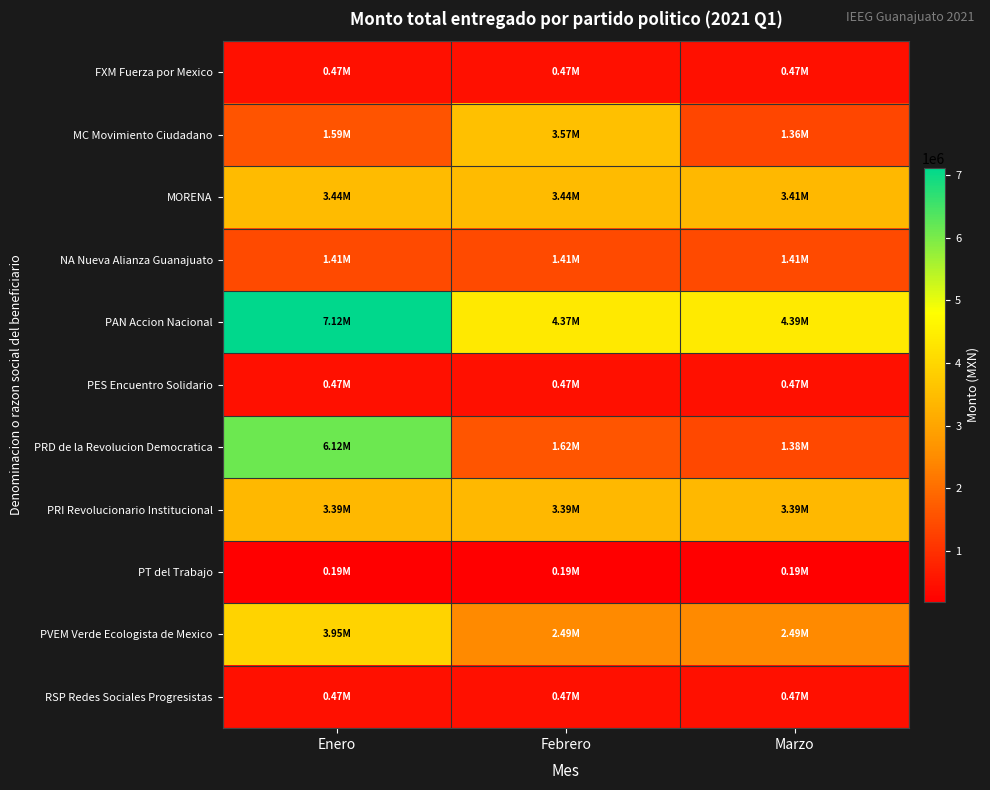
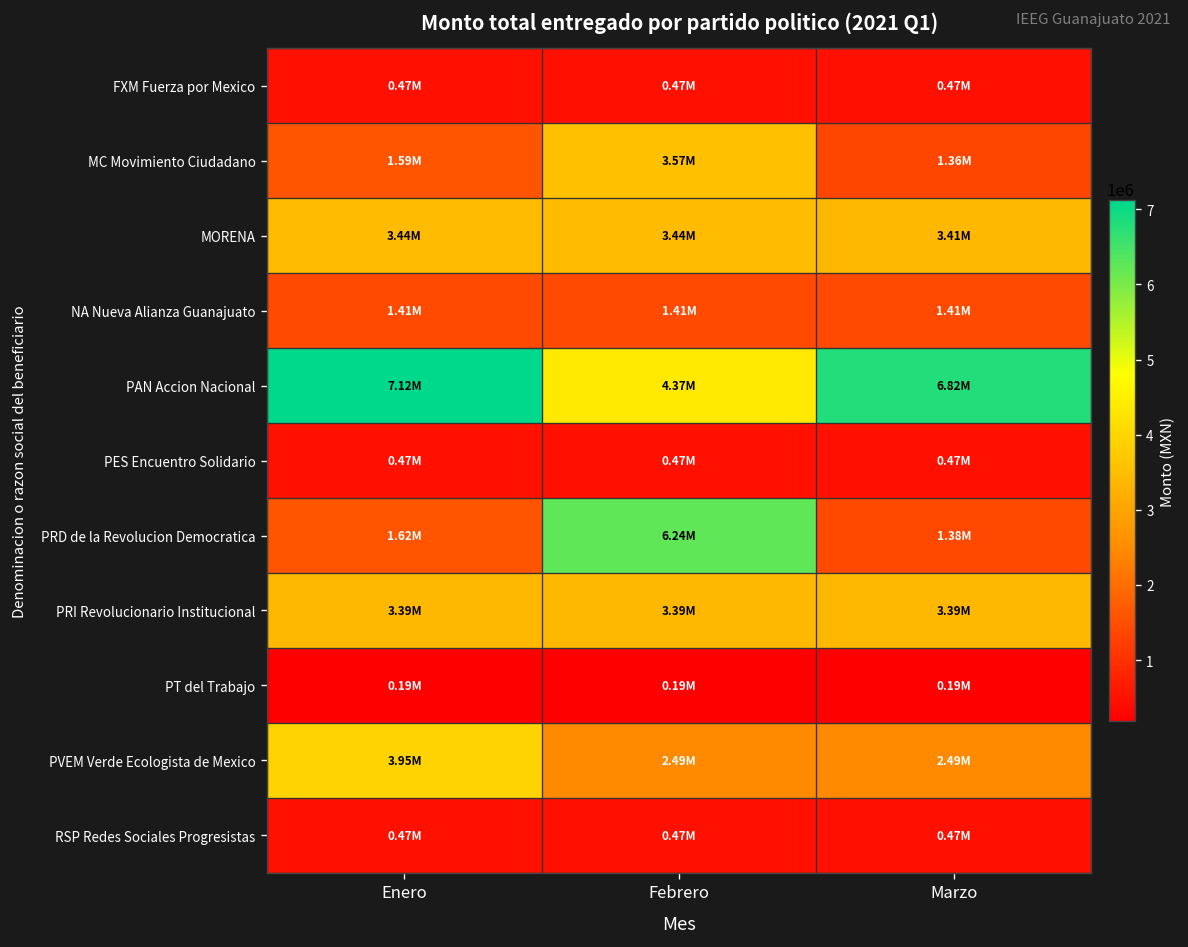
  {
    "FXM Fuerza por Mexico": {
      "Enero": "0.47M",
      "Febrero": "0.47M",
      "Marzo": "0.47M"
    },
    "MC Movimiento Ciudadano": {
      "Enero": "1.59M",
      "Febrero": "3.57M",
      "Marzo": "1.36M"
    },
    "MORENA": {
      "Enero": "3.44M",
      "Febrero": "3.44M",
      "Marzo": "3.41M"
    },
    "NA Nueva Alianza Guanajuato": {
      "Enero": "1.41M",
      "Febrero": "1.41M",
      "Marzo": "1.41M"
    },
    "PAN Accion Nacional": {
      "Enero": "7.12M",
      "Febrero": "4.37M",
-     "Marzo": "4.39M"
+     "Marzo": "6.82M"
    },
    "PES Encuentro Solidario": {
      "Enero": "0.47M",
      "Febrero": "0.47M",
      "Marzo": "0.47M"
    },
    "PRD de la Revolucion Democratica": {
-     "Enero": "6.12M",
-     "Febrero": "1.62M",
+     "Enero": "1.62M",
+     "Febrero": "6.24M",
      "Marzo": "1.38M"
    },
    "PRI Revolucionario Institucional": {
      "Enero": "3.39M",
      "Febrero": "3.39M",
      "Marzo": "3.39M"
    },
    "PT del Trabajo": {
      "Enero": "0.19M",
      "Febrero": "0.19M",
      "Marzo": "0.19M"
    },
    "PVEM Verde Ecologista de Mexico": {
      "Enero": "3.95M",
      "Febrero": "2.49M",
      "Marzo": "2.49M"
    },
    "RSP Redes Sociales Progresistas": {
      "Enero": "0.47M",
      "Febrero": "0.47M",
      "Marzo": "0.47M"
    }
  }
